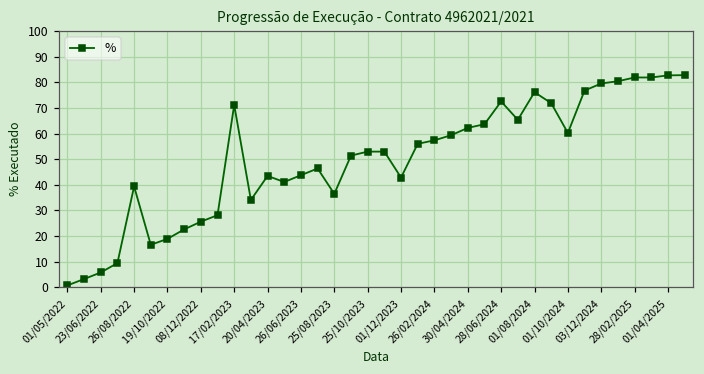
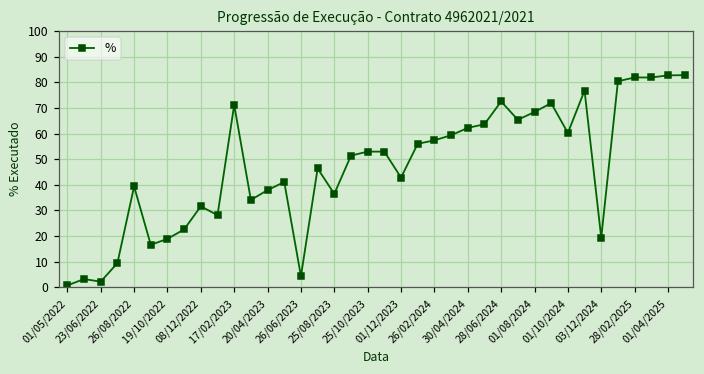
  {
    "01/05/2022": 1,
-   "23/06/2022": 6,
+   "23/06/2022": 2,
    "26/08/2022": 39,
    "19/10/2022": 19,
-   "08/12/2022": 26,
+   "08/12/2022": 32,
    "17/02/2023": 71,
-   "20/04/2023": 43,
-   "26/06/2023": 44,
+   "20/04/2023": 38,
+   "26/06/2023": 4,
    "25/08/2023": 36,
    "25/10/2023": 53,
    "01/12/2023": 43,
    "26/02/2024": 57,
    "30/04/2024": 62,
    "28/06/2024": 73,
-   "01/08/2024": 76,
+   "01/08/2024": 68,
    "01/10/2024": 60,
-   "03/12/2024": 80,
+   "03/12/2024": 19,
    "28/02/2025": 82,
    "01/04/2025": 83
  }
